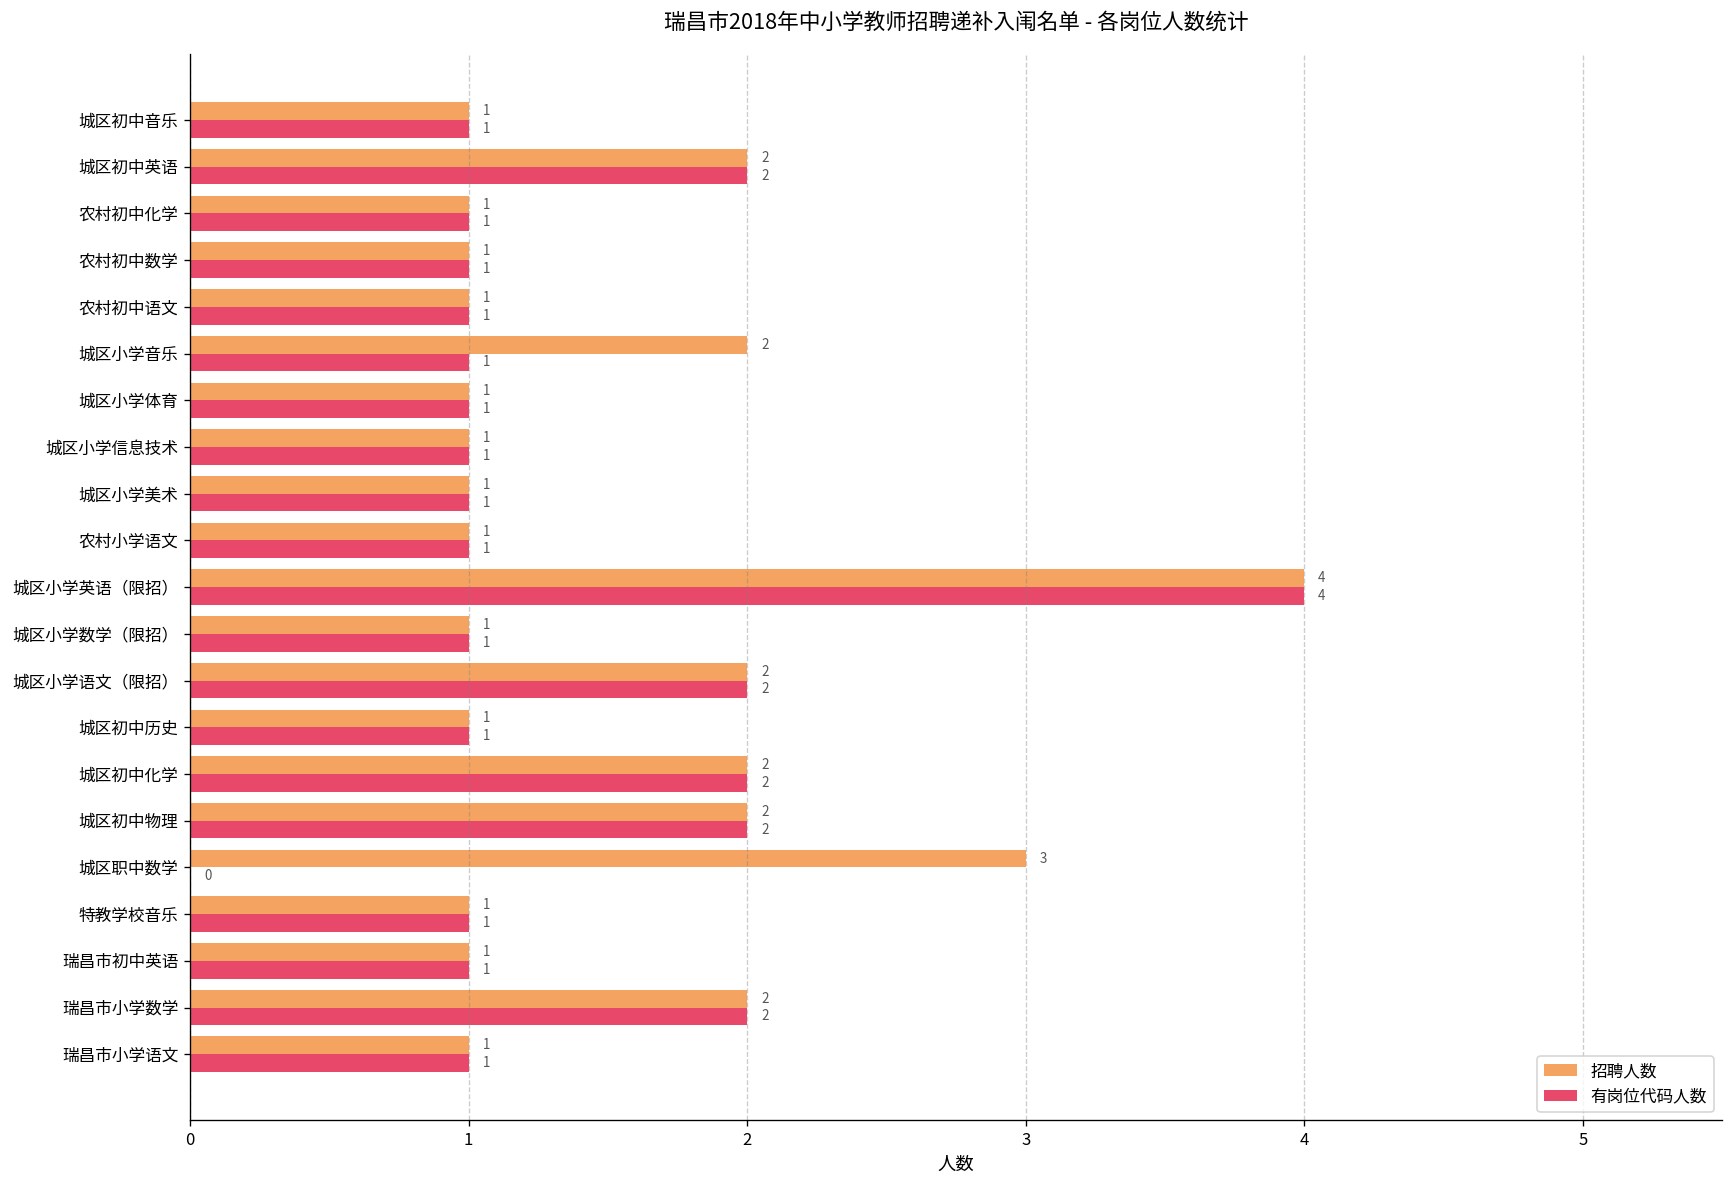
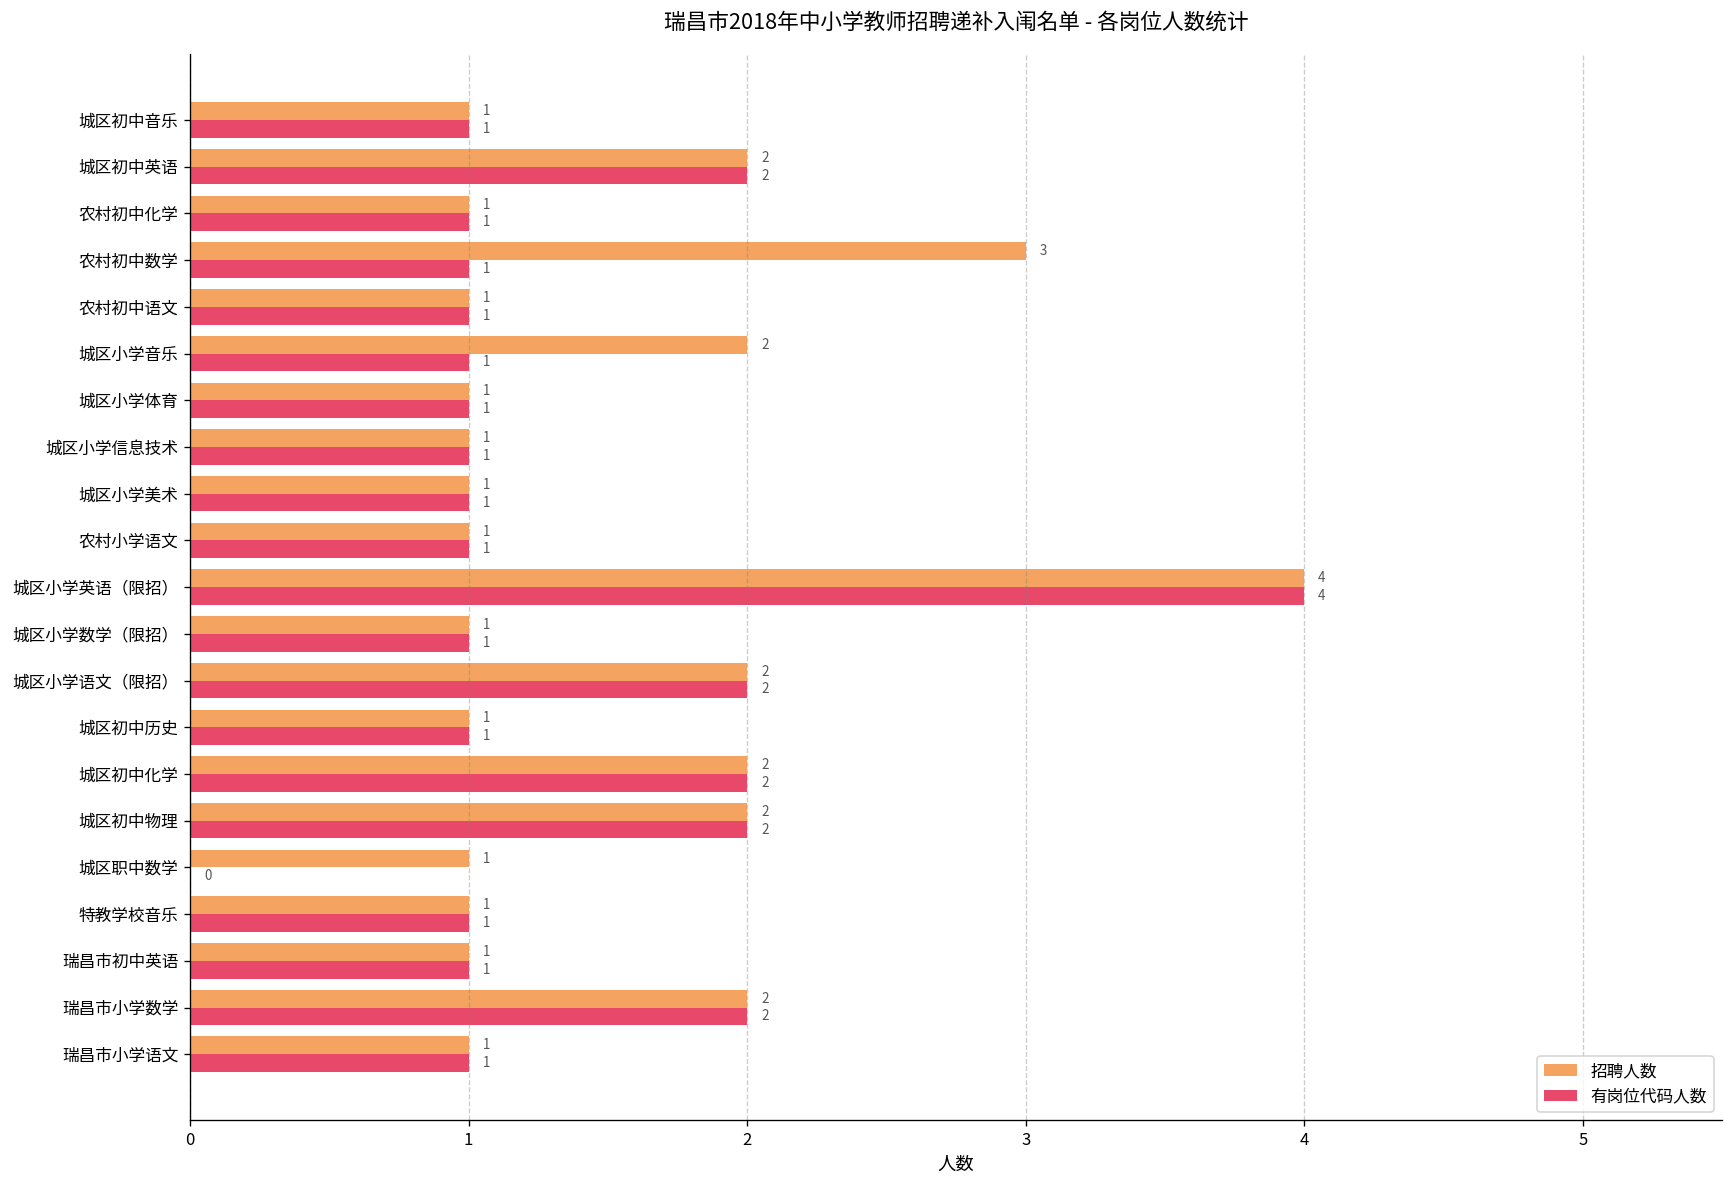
  {
    "招聘人数": {
      "城区初中音乐": 1,
      "城区初中英语": 2,
      "农村初中化学": 1,
-     "农村初中数学": 1,
+     "农村初中数学": 3,
      "农村初中语文": 1,
      "城区小学音乐": 2,
      "城区小学体育": 1,
      "城区小学信息技术": 1,
      "城区小学美术": 1,
      "农村小学语文": 1,
      "城区小学英语（限招）": 4,
      "城区小学数学（限招）": 1,
      "城区小学语文（限招）": 2,
      "城区初中历史": 1,
      "城区初中化学": 2,
      "城区初中物理": 2,
-     "城区职中数学": 3,
+     "城区职中数学": 1,
      "特教学校音乐": 1,
      "瑞昌市初中英语": 1,
      "瑞昌市小学数学": 2,
      "瑞昌市小学语文": 1
    },
    "有岗位代码人数": {
      "城区初中音乐": 1,
      "城区初中英语": 2,
      "农村初中化学": 1,
      "农村初中数学": 1,
      "农村初中语文": 1,
      "城区小学音乐": 1,
      "城区小学体育": 1,
      "城区小学信息技术": 1,
      "城区小学美术": 1,
      "农村小学语文": 1,
      "城区小学英语（限招）": 4,
      "城区小学数学（限招）": 1,
      "城区小学语文（限招）": 2,
      "城区初中历史": 1,
      "城区初中化学": 2,
      "城区初中物理": 2,
      "城区职中数学": 0,
      "特教学校音乐": 1,
      "瑞昌市初中英语": 1,
      "瑞昌市小学数学": 2,
      "瑞昌市小学语文": 1
    }
  }
